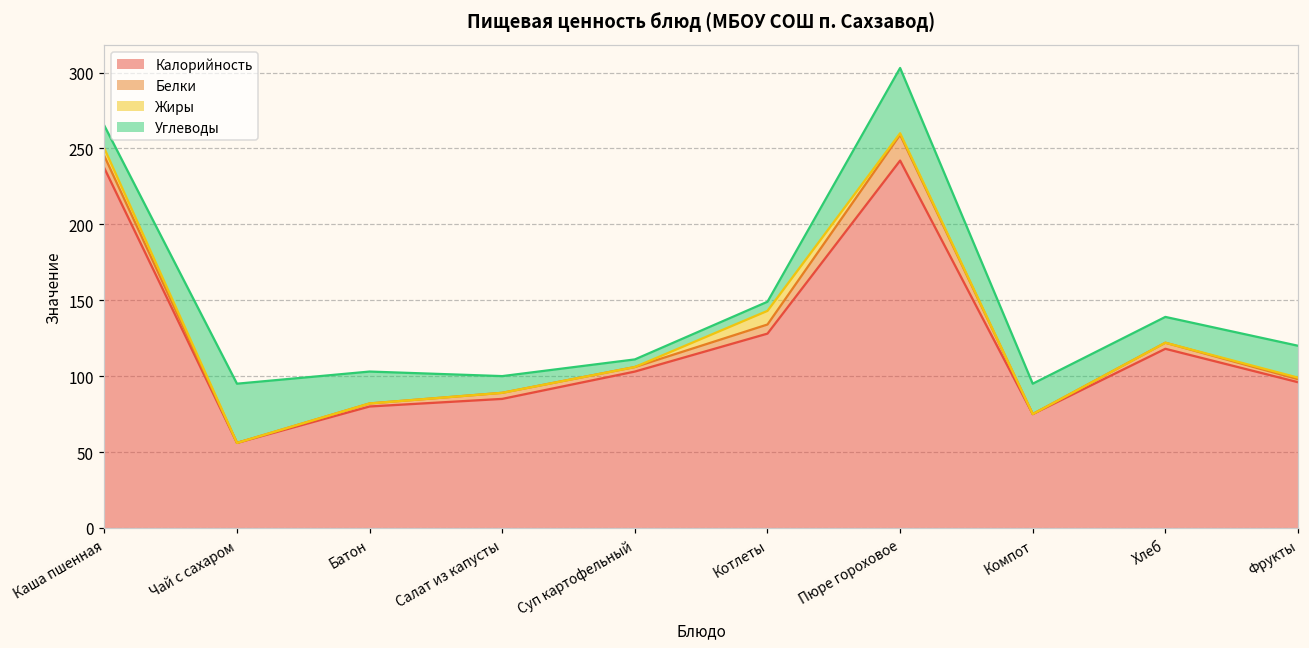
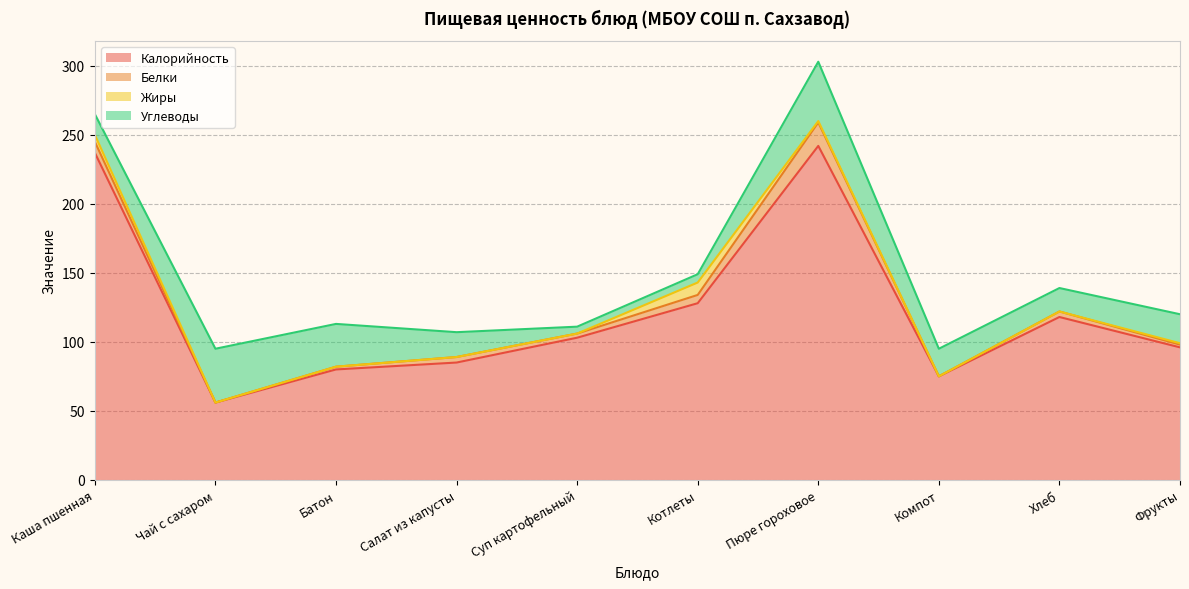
  {
    "Углеводы": {
      "Каша пшенная": 15,
      "Чай с сахаром": 39,
-     "Батон": 21,
-     "Салат из капусты": 11,
+     "Батон": 31,
+     "Салат из капусты": 18,
      "Суп картофельный": 5,
      "Котлеты": 6,
      "Пюре гороховое": 43,
      "Компот": 20,
      "Хлеб": 17,
      "Фрукты": 21
    }
  }
